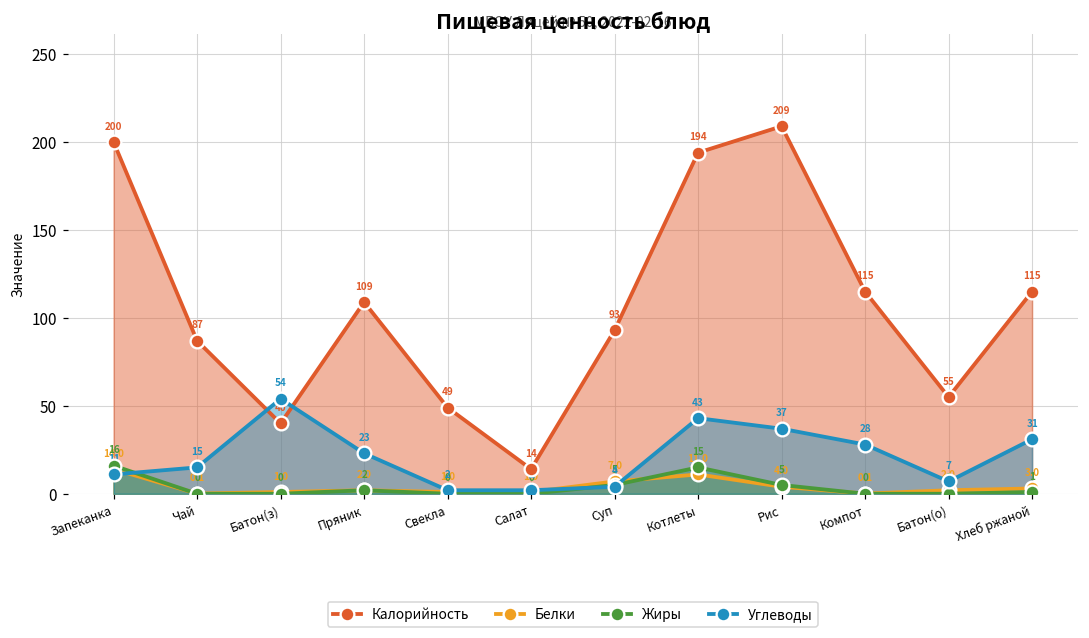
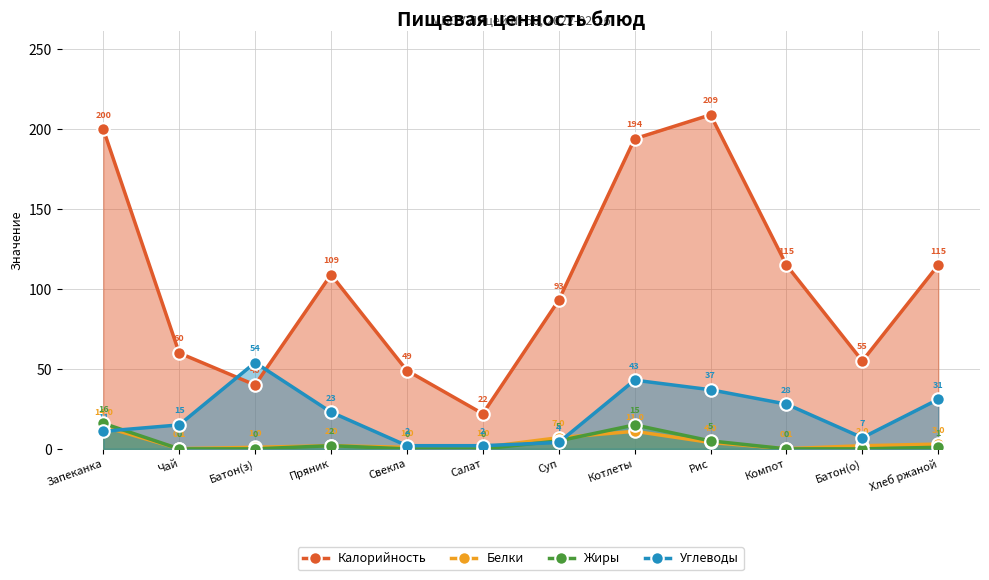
  {
    "Калорийность": {
      "Запеканка": 200,
-     "Чай": 87,
+     "Чай": 60,
      "Батон(з)": 40,
      "Пряник": 109,
      "Свекла": 49,
-     "Салат": 14,
+     "Салат": 22,
      "Суп": 93,
      "Котлеты": 194,
      "Рис": 209,
      "Компот": 115,
      "Батон(о)": 55,
      "Хлеб ржаной": 115
    },
    "Углеводы": {
      "Чай": 15,
      "Батон(з)": 54,
      "Пряник": 23,
      "Котлеты": 43,
      "Рис": 37,
      "Компот": 28,
      "Батон(о)": 7,
      "Хлеб ржаной": 31
    }
  }
